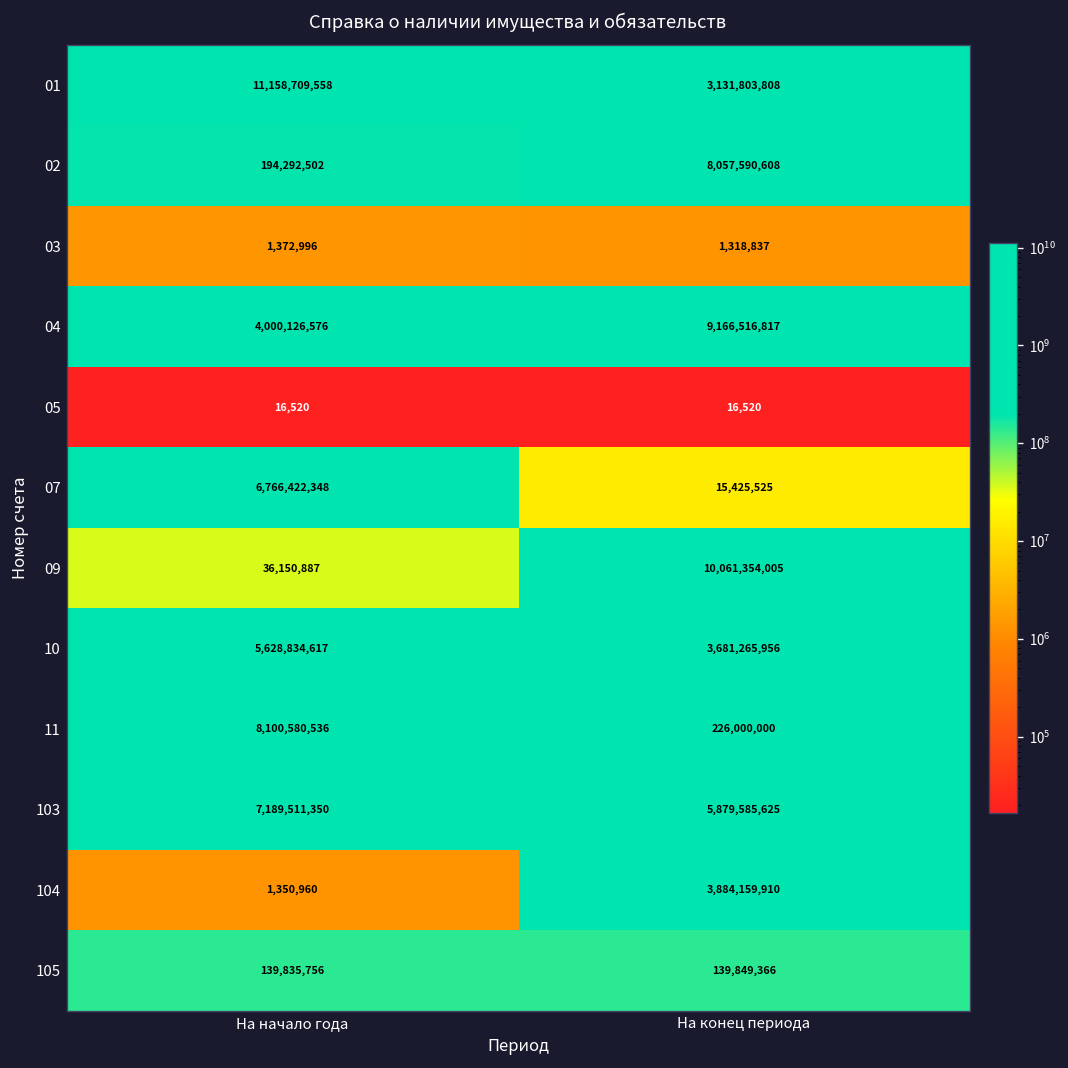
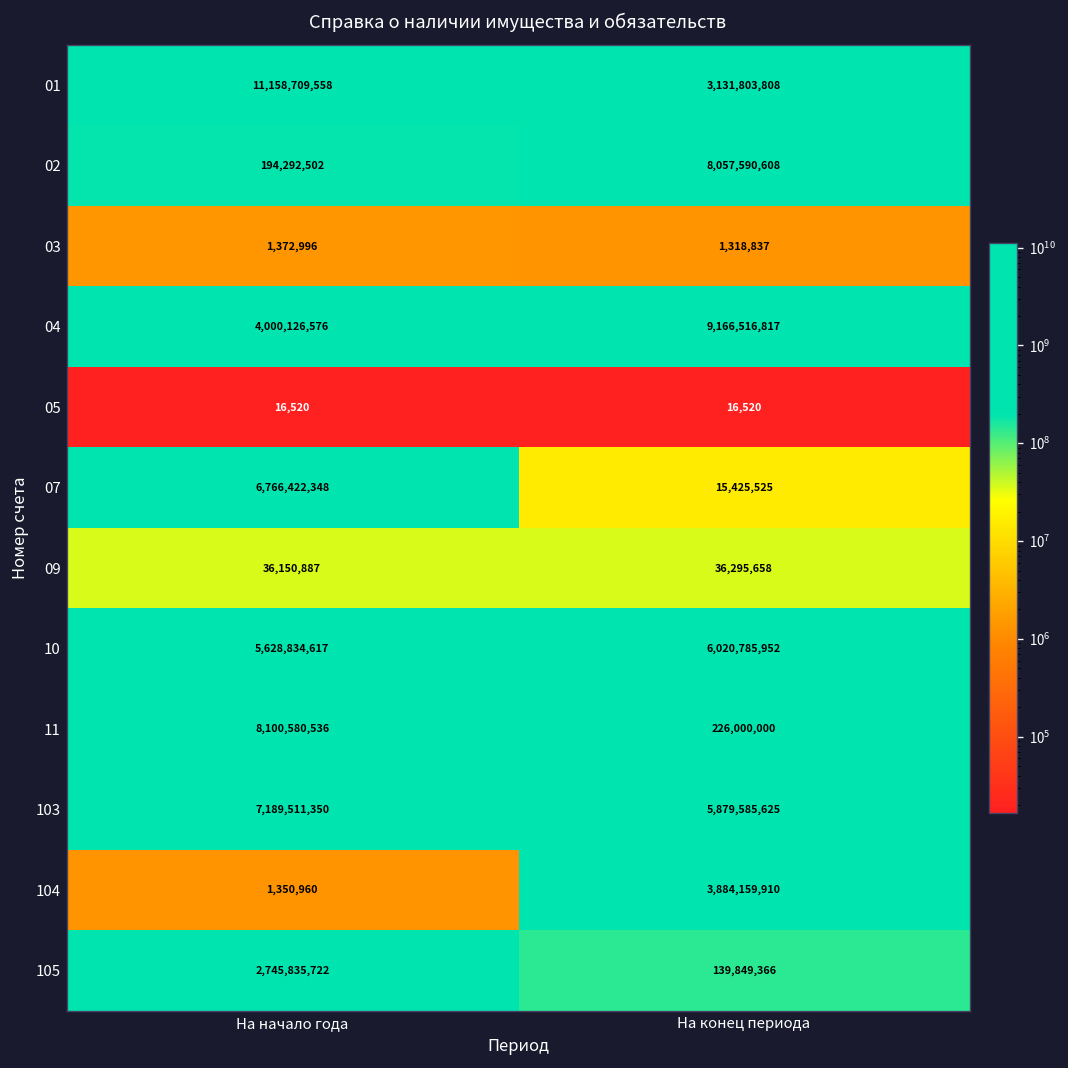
  {
    "01": {
      "На начало года": "11,158,709,558",
      "На конец периода": "3,131,803,808"
    },
    "02": {
      "На начало года": "194,292,502",
      "На конец периода": "8,057,590,608"
    },
    "03": {
      "На начало года": "1,372,996",
      "На конец периода": "1,318,837"
    },
    "04": {
      "На начало года": "4,000,126,576",
      "На конец периода": "9,166,516,817"
    },
    "05": {
      "На начало года": "16,520",
      "На конец периода": "16,520"
    },
    "07": {
      "На начало года": "6,766,422,348",
      "На конец периода": "15,425,525"
    },
    "09": {
      "На начало года": "36,150,887",
-     "На конец периода": "10,061,354,005"
+     "На конец периода": "36,295,658"
    },
    "10": {
      "На начало года": "5,628,834,617",
-     "На конец периода": "3,681,265,956"
+     "На конец периода": "6,020,785,952"
    },
    "11": {
      "На начало года": "8,100,580,536",
      "На конец периода": "226,000,000"
    },
    "103": {
      "На начало года": "7,189,511,350",
      "На конец периода": "5,879,585,625"
    },
    "104": {
      "На начало года": "1,350,960",
      "На конец периода": "3,884,159,910"
    },
    "105": {
-     "На начало года": "139,835,756",
+     "На начало года": "2,745,835,722",
      "На конец периода": "139,849,366"
    }
  }
